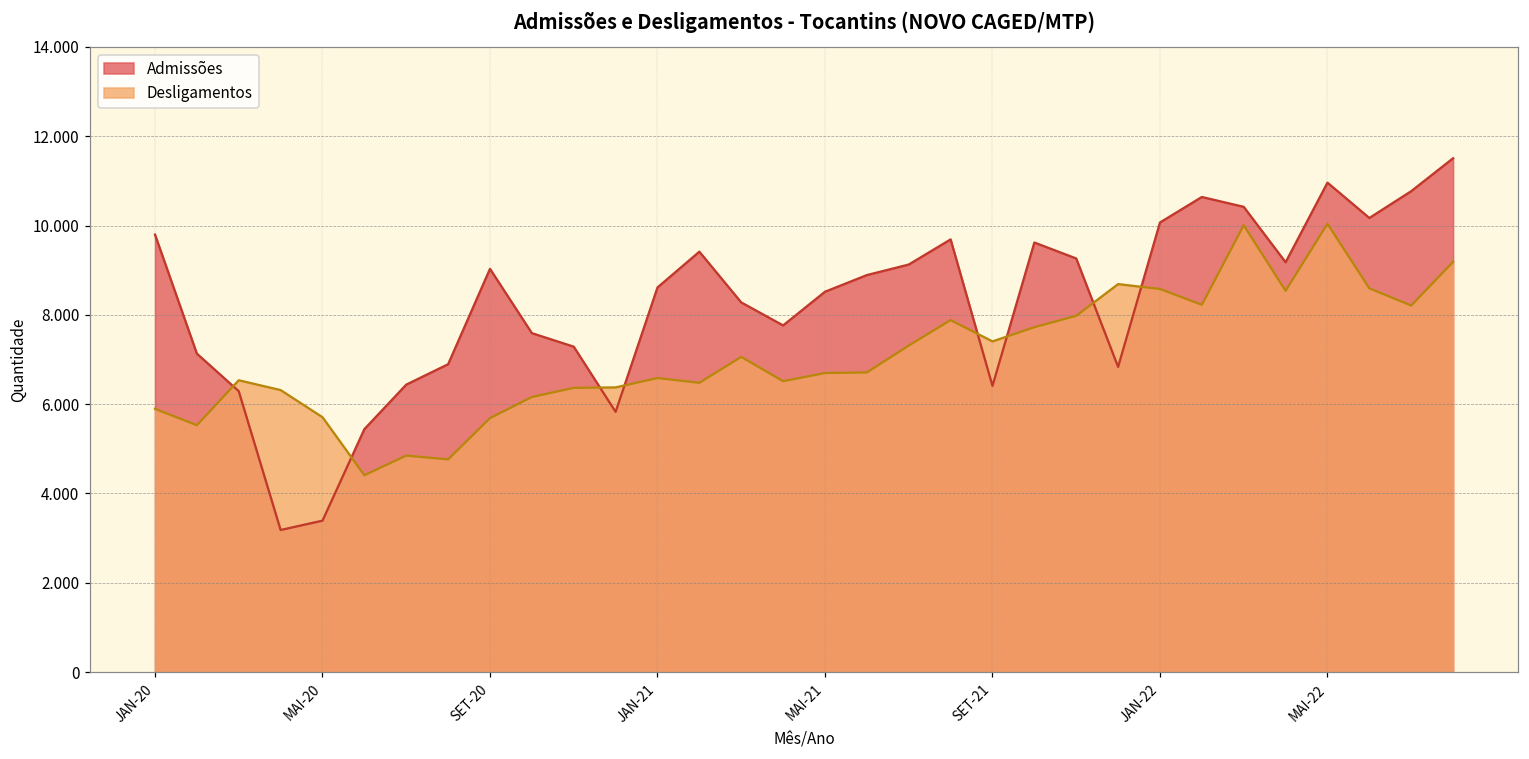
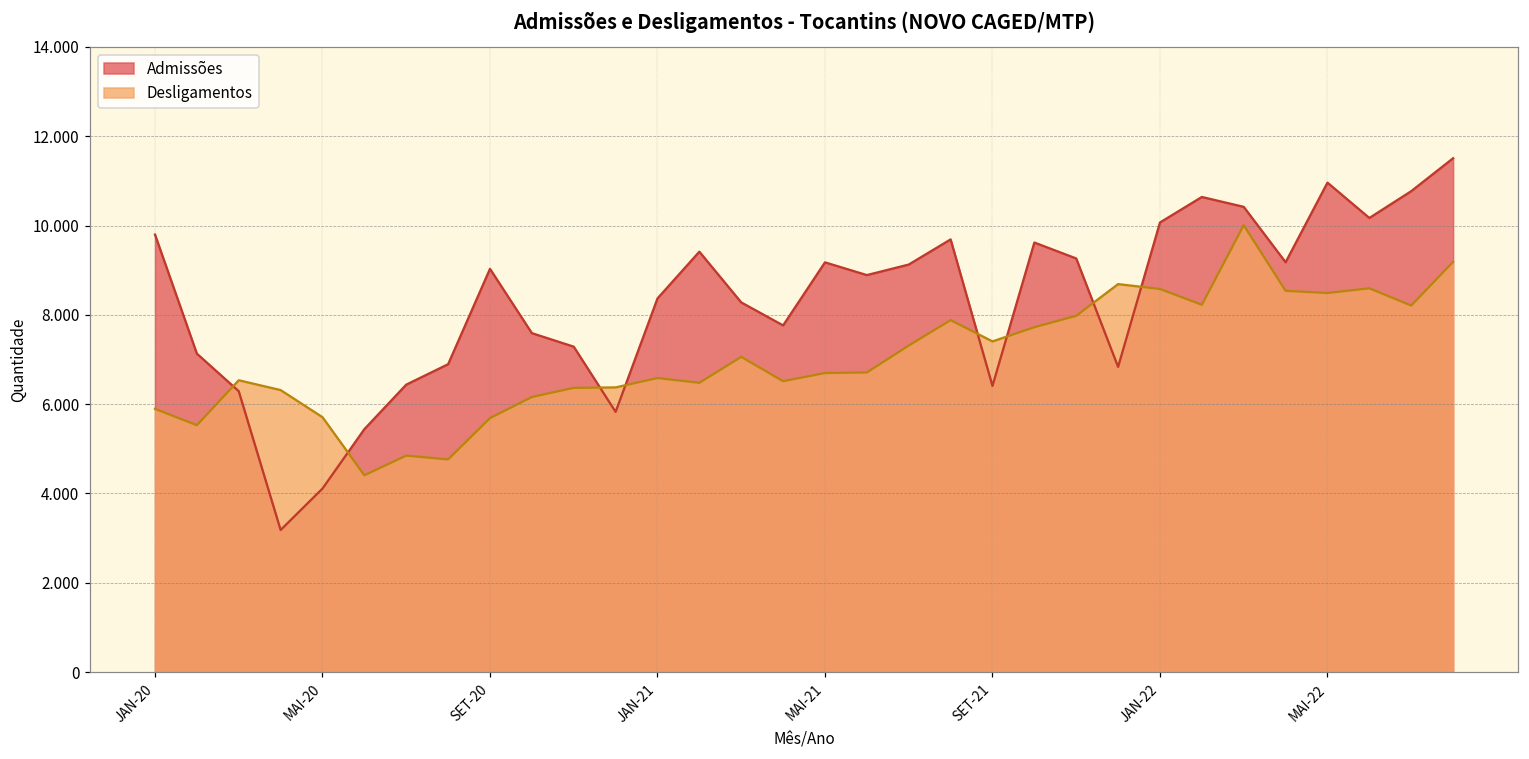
  {
    "Admissões": {
      "JAN-20": 9.8,
-     "MAI-20": 3.4,
+     "MAI-20": 4.1,
      "SET-20": 9.0,
-     "JAN-21": 8.6,
-     "MAI-21": 8.5,
+     "JAN-21": 8.4,
+     "MAI-21": 9.2,
      "SET-21": 6.4,
      "JAN-22": 10.1,
      "MAI-22": 11.0
    },
    "Desligamentos": {
      "JAN-20": 5.9,
      "MAI-20": 5.7,
      "SET-20": 5.7,
      "JAN-21": 6.6,
      "MAI-21": 6.7,
      "SET-21": 7.4,
      "JAN-22": 8.6,
-     "MAI-22": 10.0
+     "MAI-22": 8.5
    }
  }
